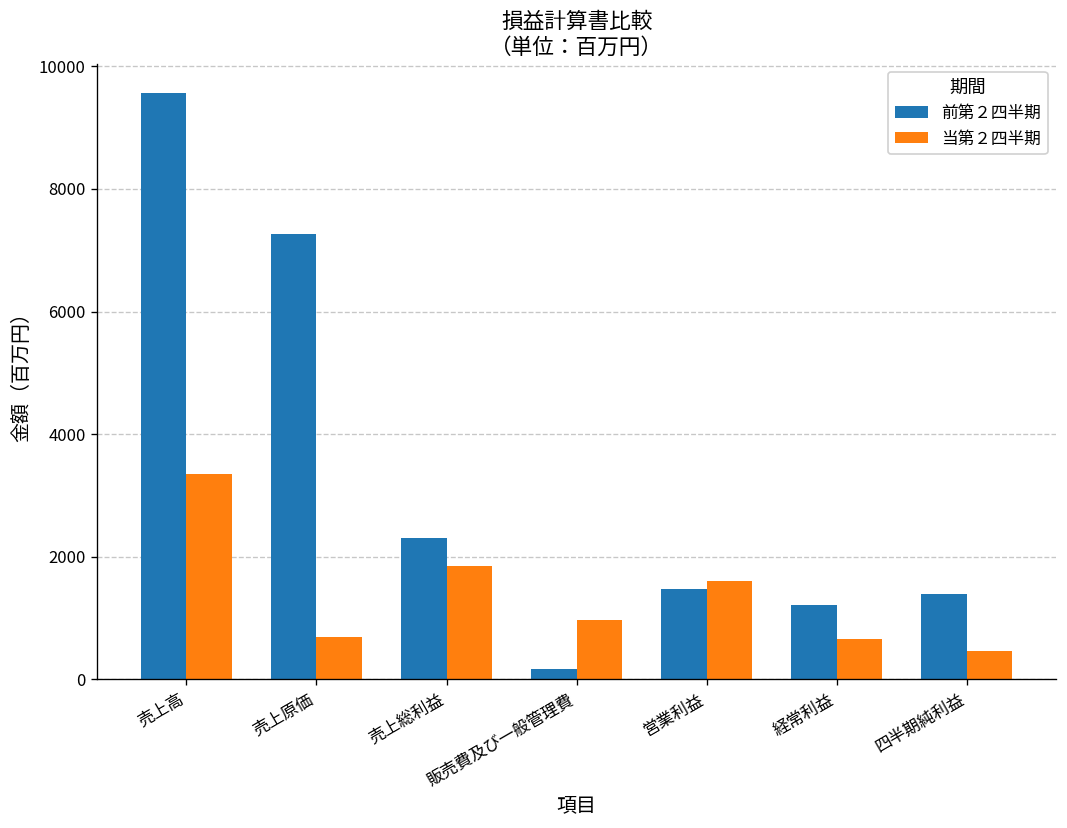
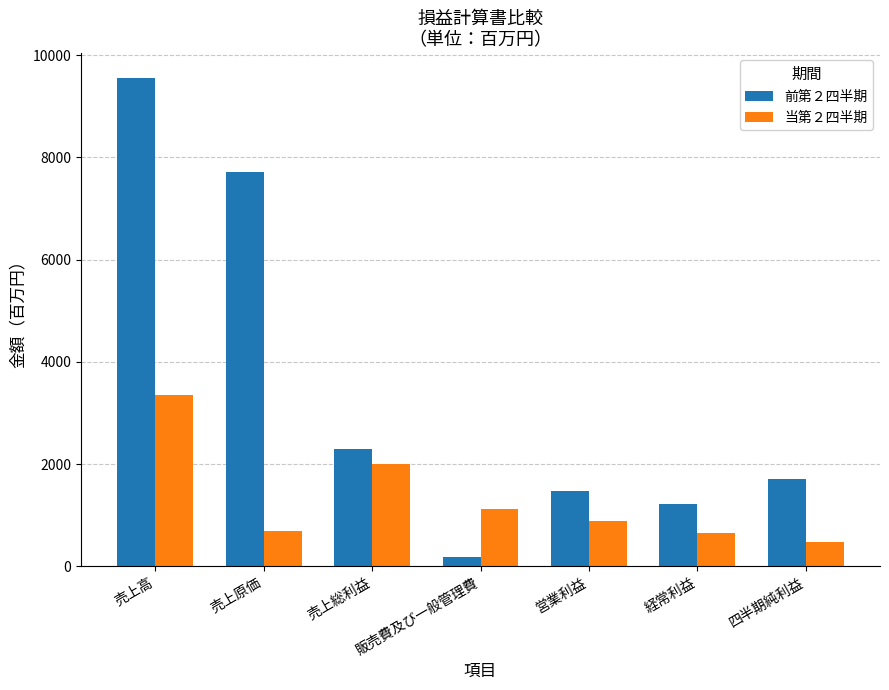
  {
    "前第２四半期": {
      "売上高": 9600,
-     "売上原価": 7300,
+     "売上原価": 7700,
      "売上総利益": 2300,
      "販売費及び一般管理費": 200,
      "営業利益": 1500,
      "経常利益": 1200,
-     "四半期純利益": 1400
+     "四半期純利益": 1700
    },
    "当第２四半期": {
      "売上高": 3400,
      "売上原価": 700,
-     "売上総利益": 1900,
-     "販売費及び一般管理費": 1000,
-     "営業利益": 1600,
+     "売上総利益": 2000,
+     "販売費及び一般管理費": 1100,
+     "営業利益": 900,
      "経常利益": 700,
      "四半期純利益": 500
    }
  }
